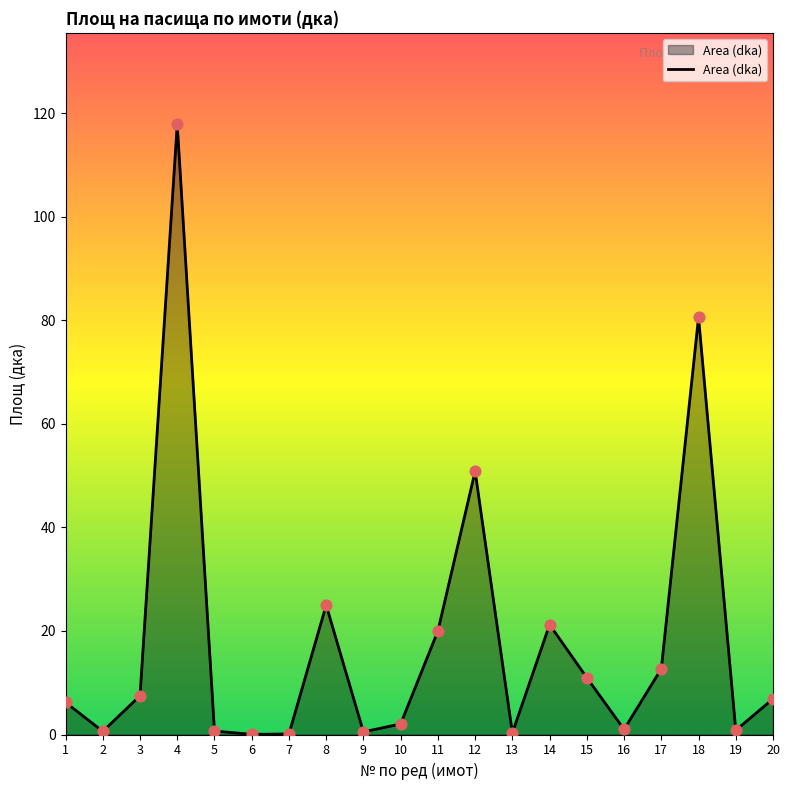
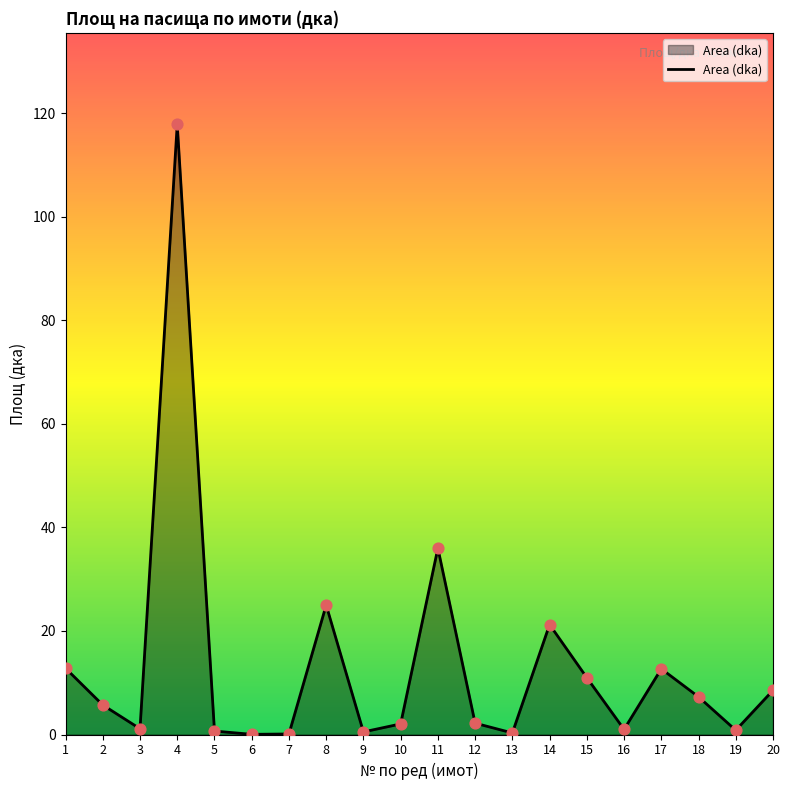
  {
-   "1": 6,
-   "2": 1,
-   "3": 7,
+   "1": 13,
+   "2": 6,
+   "3": 1,
    "4": 118,
    "5": 1,
    "6": 0,
    "7": 0,
    "8": 25,
    "9": 1,
    "10": 2,
-   "11": 20,
-   "12": 51,
+   "11": 36,
+   "12": 2,
    "13": 0,
    "14": 21,
    "15": 11,
    "16": 1,
    "17": 13,
-   "18": 81,
+   "18": 7,
    "19": 1,
-   "20": 7
+   "20": 9
  }
